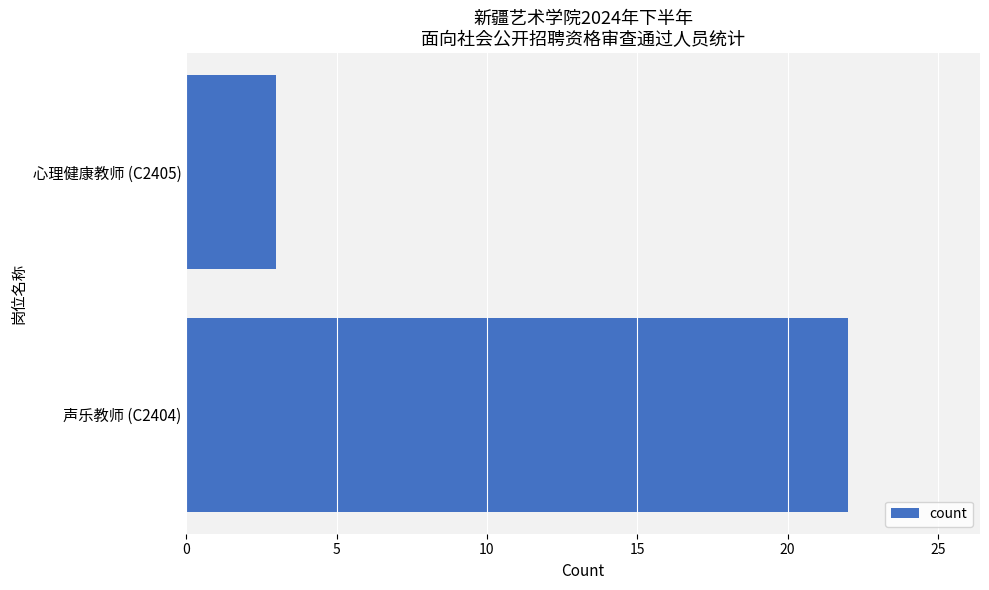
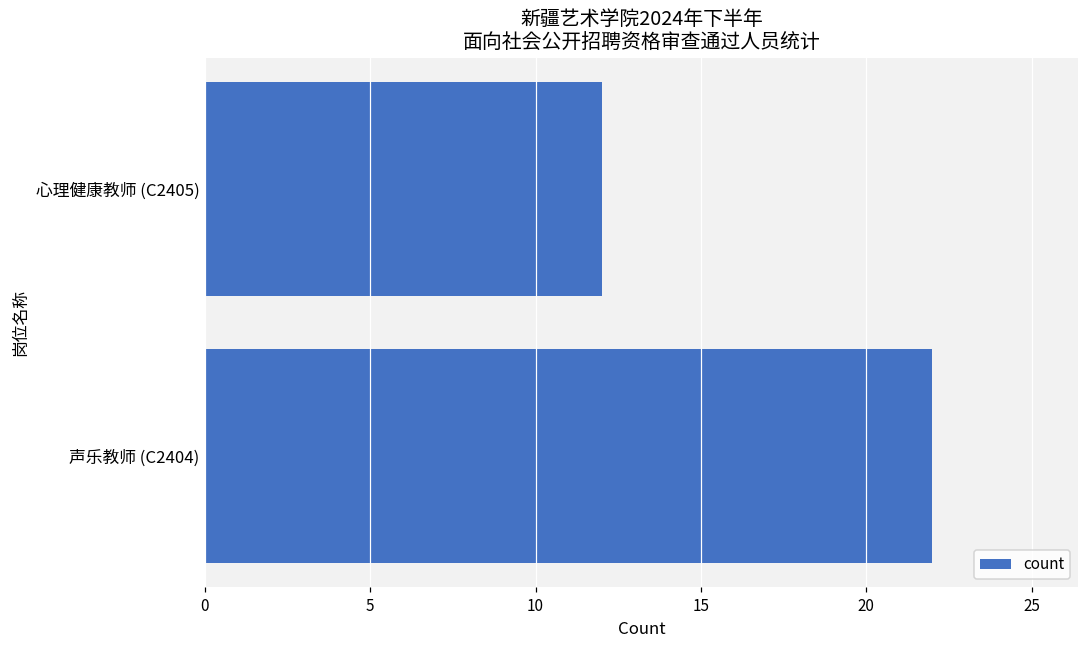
  {
-   "心理健康教师 (C2405)": 3,
+   "心理健康教师 (C2405)": 12,
    "声乐教师 (C2404)": 22
  }
